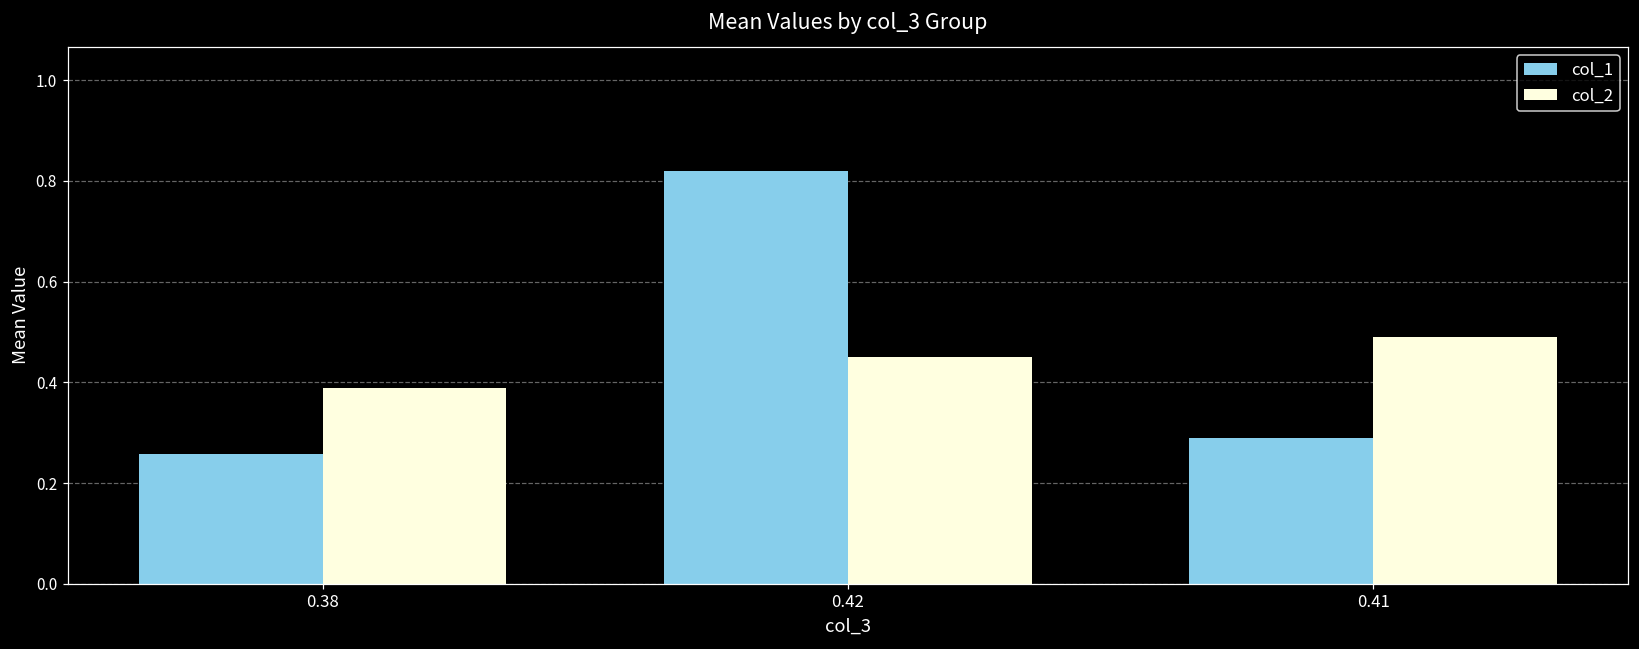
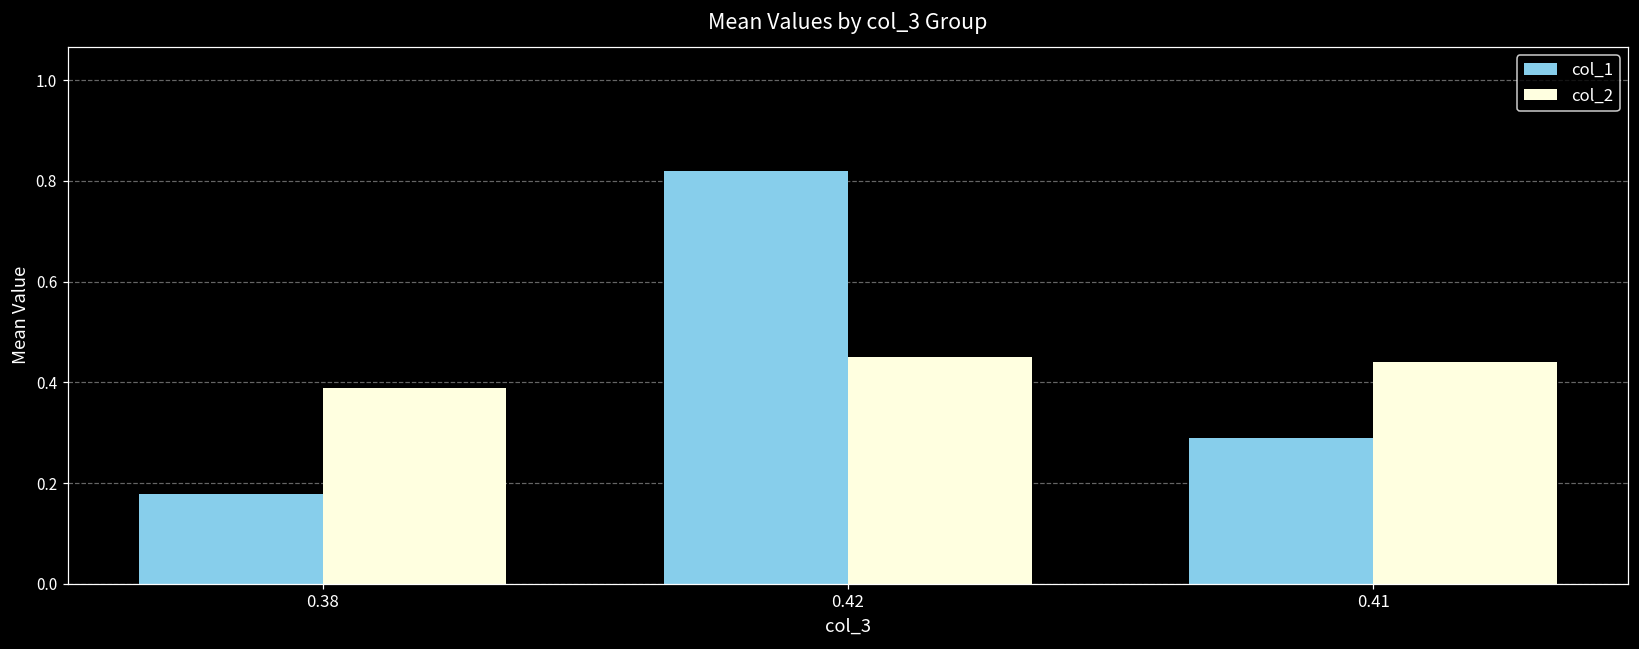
  {
    "col_1": {
-     "0.38": 0.26,
+     "0.38": 0.18,
      "0.42": 0.82,
      "0.41": 0.29
    },
    "col_2": {
      "0.38": 0.39,
      "0.42": 0.45,
-     "0.41": 0.49
+     "0.41": 0.44
    }
  }
